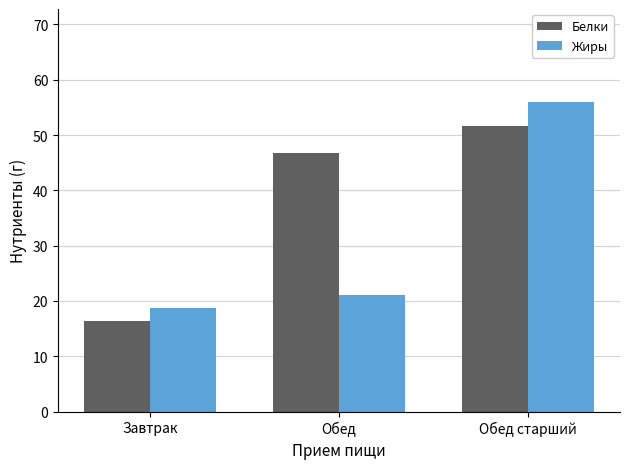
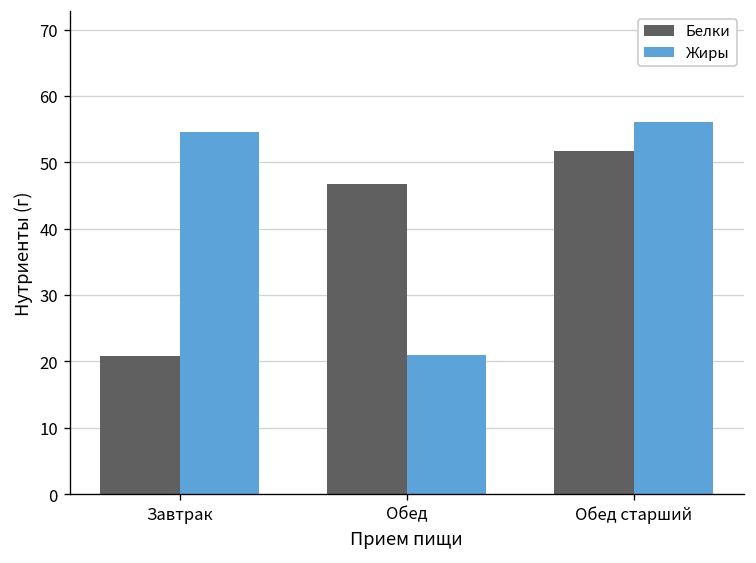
  {
    "Белки": {
-     "Завтрак": 16,
+     "Завтрак": 21,
      "Обед": 47,
      "Обед старший": 52
    },
    "Жиры": {
-     "Завтрак": 19,
+     "Завтрак": 55,
      "Обед": 21,
      "Обед старший": 56
    }
  }
